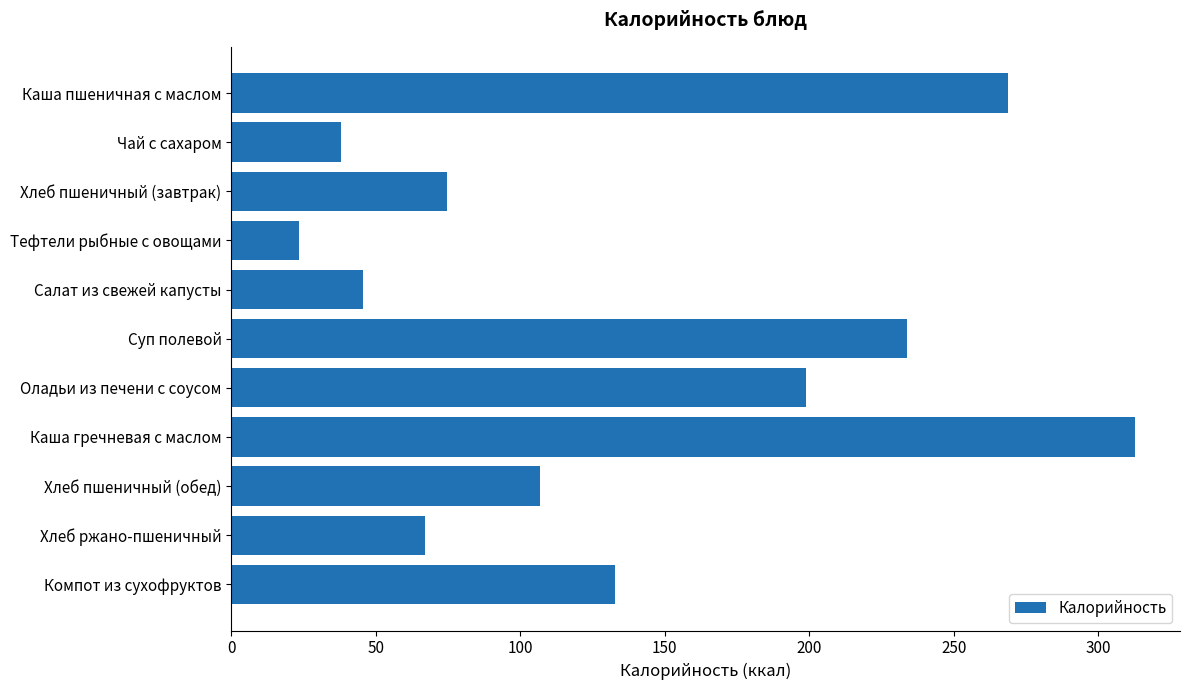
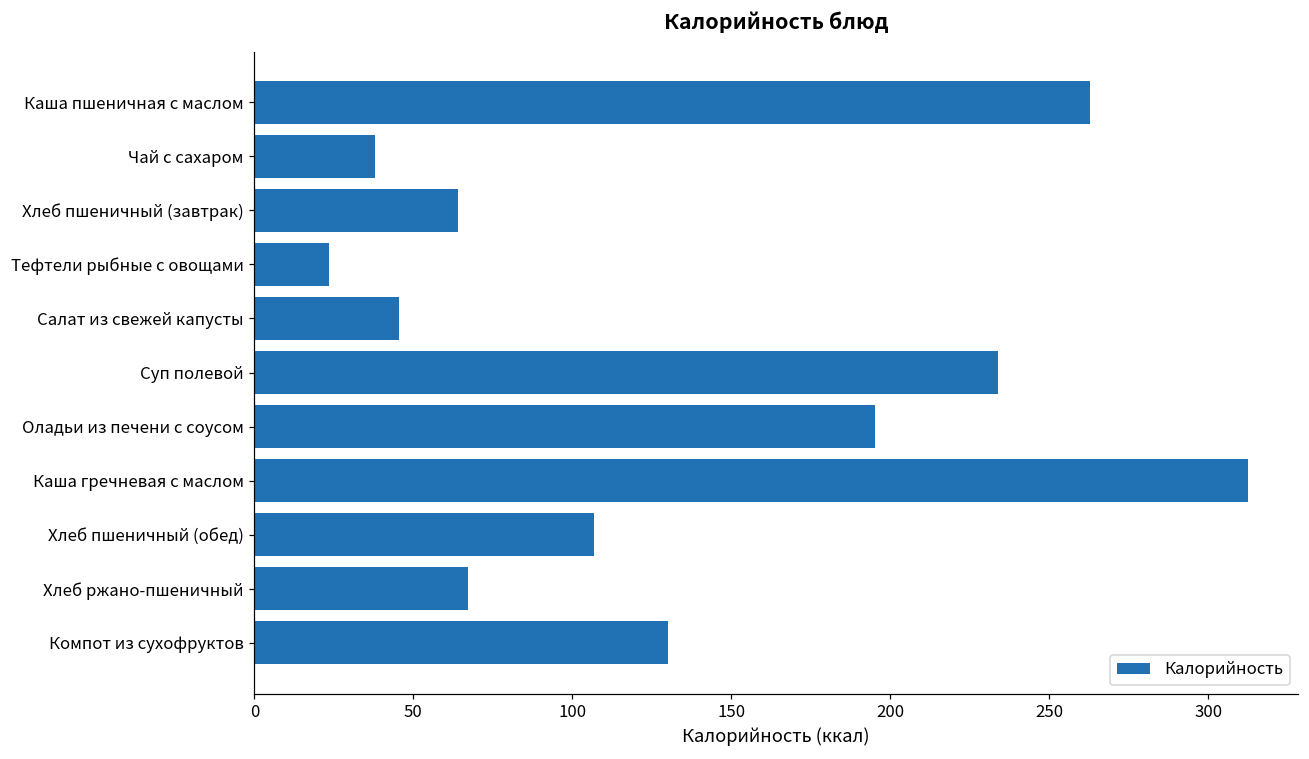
  {
-   "Каша пшеничная с маслом": 269,
+   "Каша пшеничная с маслом": 263,
    "Чай с сахаром": 38,
-   "Хлеб пшеничный (завтрак)": 75,
+   "Хлеб пшеничный (завтрак)": 64,
    "Тефтели рыбные с овощами": 24,
    "Салат из свежей капусты": 46,
    "Суп полевой": 234,
-   "Оладьи из печени с соусом": 199,
+   "Оладьи из печени с соусом": 195,
    "Каша гречневая с маслом": 313,
    "Хлеб пшеничный (обед)": 107,
    "Хлеб ржано-пшеничный": 67,
-   "Компот из сухофруктов": 133
+   "Компот из сухофруктов": 130
  }
